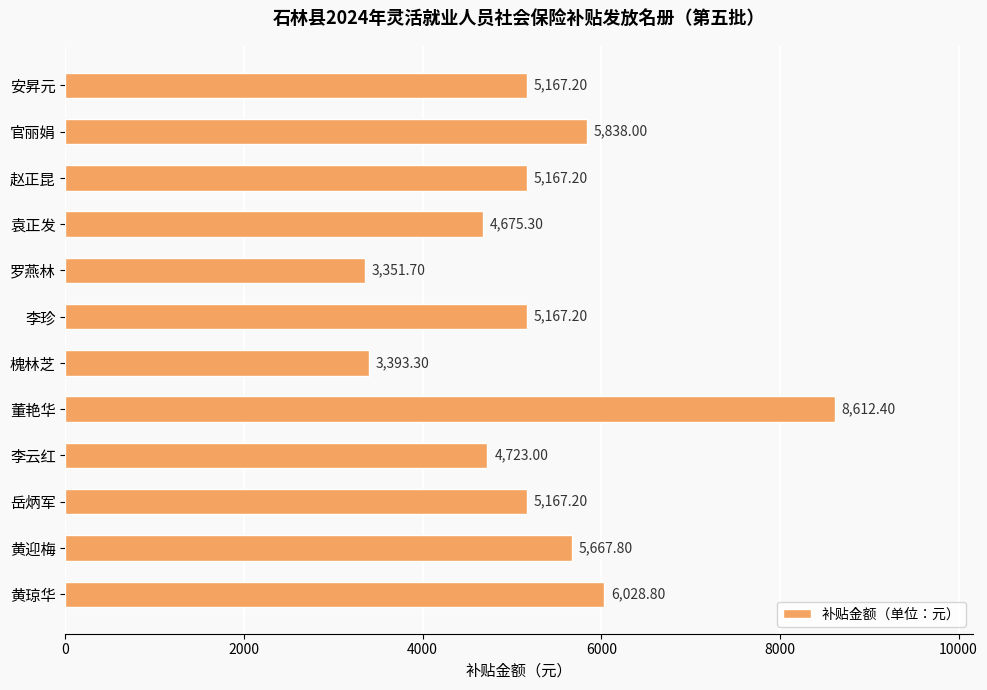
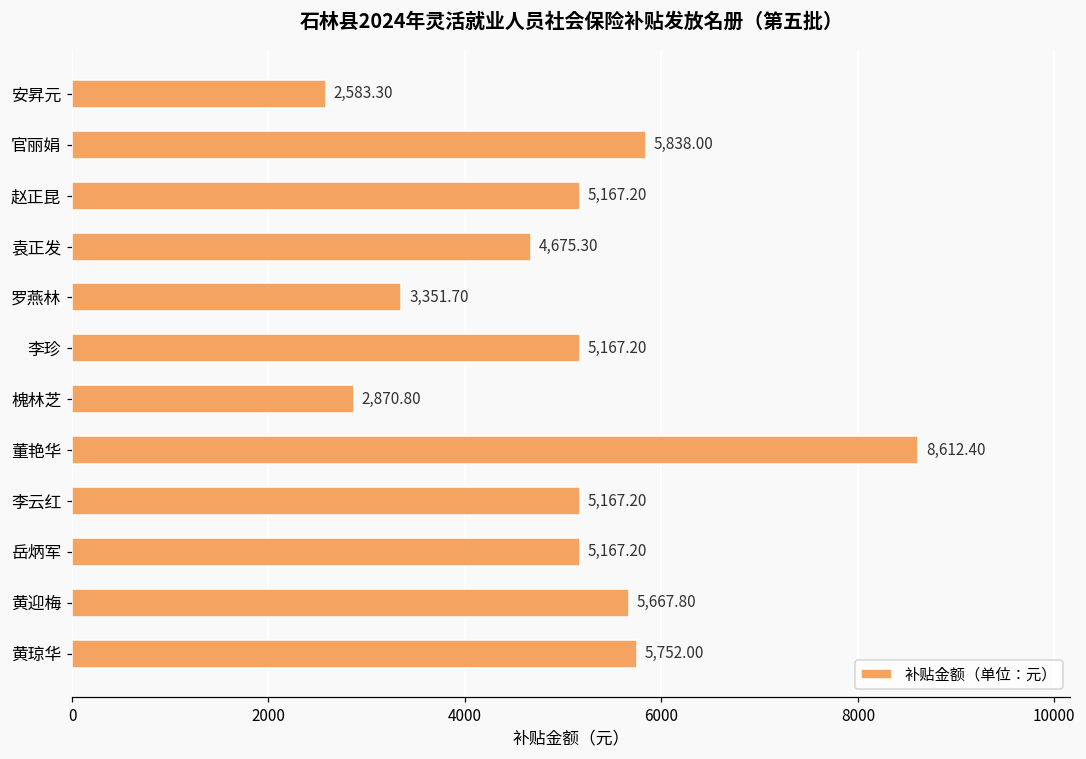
  {
-   "安昇元": "5,167.20",
+   "安昇元": "2,583.30",
    "官丽娟": "5,838.00",
    "赵正昆": "5,167.20",
    "袁正发": "4,675.30",
    "罗燕林": "3,351.70",
    "李珍": "5,167.20",
-   "槐林芝": "3,393.30",
+   "槐林芝": "2,870.80",
    "董艳华": "8,612.40",
-   "李云红": "4,723.00",
+   "李云红": "5,167.20",
    "岳炳军": "5,167.20",
    "黄迎梅": "5,667.80",
-   "黄琼华": "6,028.80"
+   "黄琼华": "5,752.00"
  }
